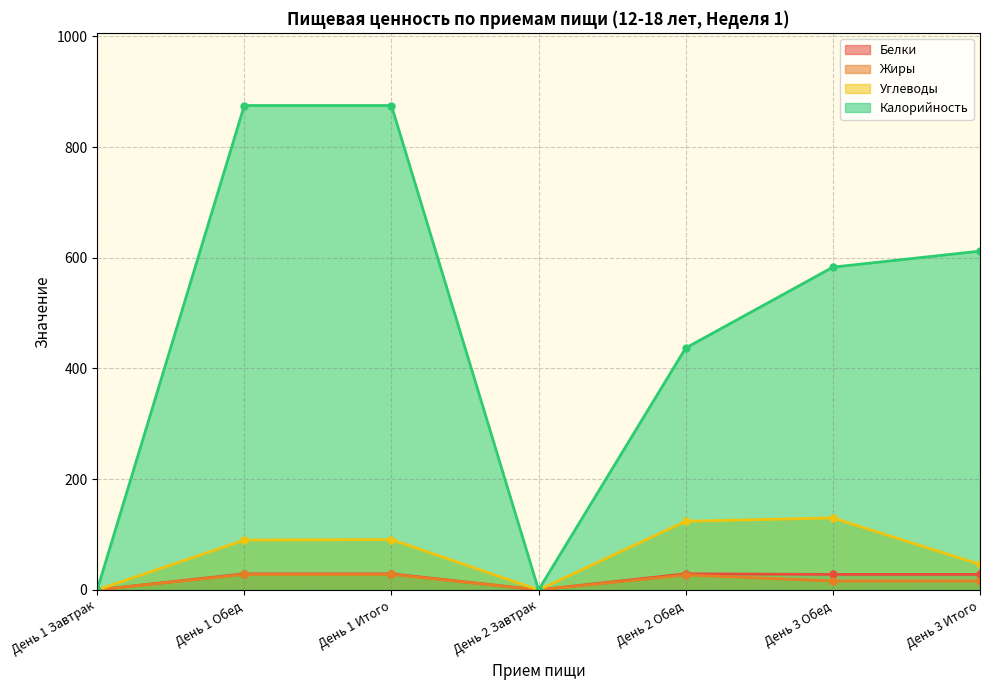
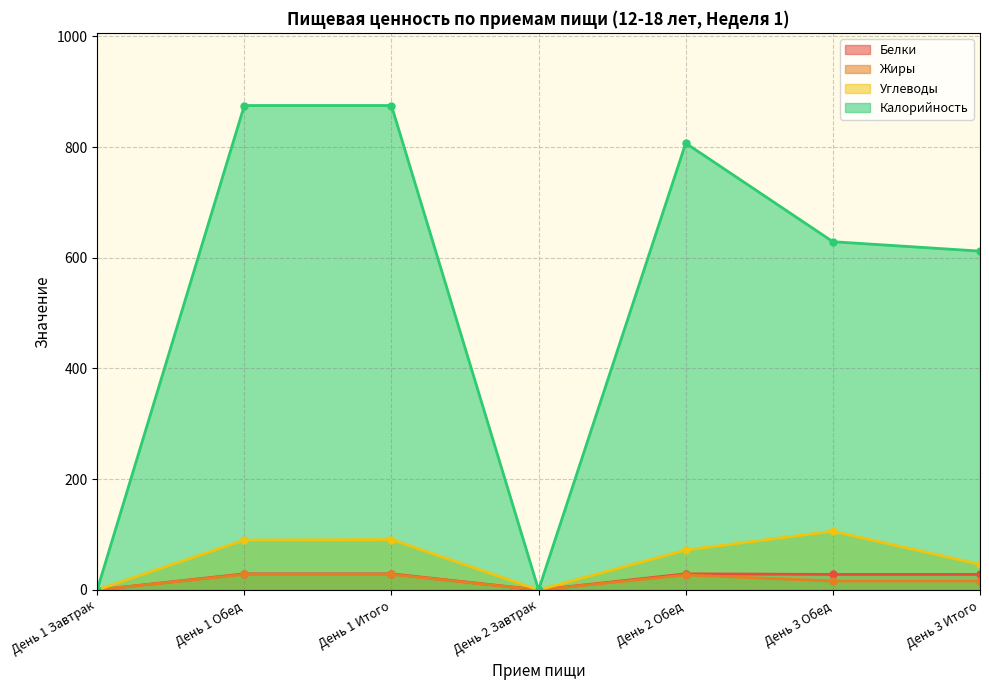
  {
    "Углеводы": {
      "День 1 Обед": 90,
      "День 1 Итого": 90,
-     "День 2 Обед": 120,
-     "День 3 Обед": 130,
+     "День 2 Обед": 70,
+     "День 3 Обед": 110,
      "День 3 Итого": 50
    },
    "Калорийность": {
      "День 1 Обед": 880,
      "День 1 Итого": 880,
-     "День 2 Обед": 440,
-     "День 3 Обед": 580,
+     "День 2 Обед": 810,
+     "День 3 Обед": 630,
      "День 3 Итого": 610
    }
  }
